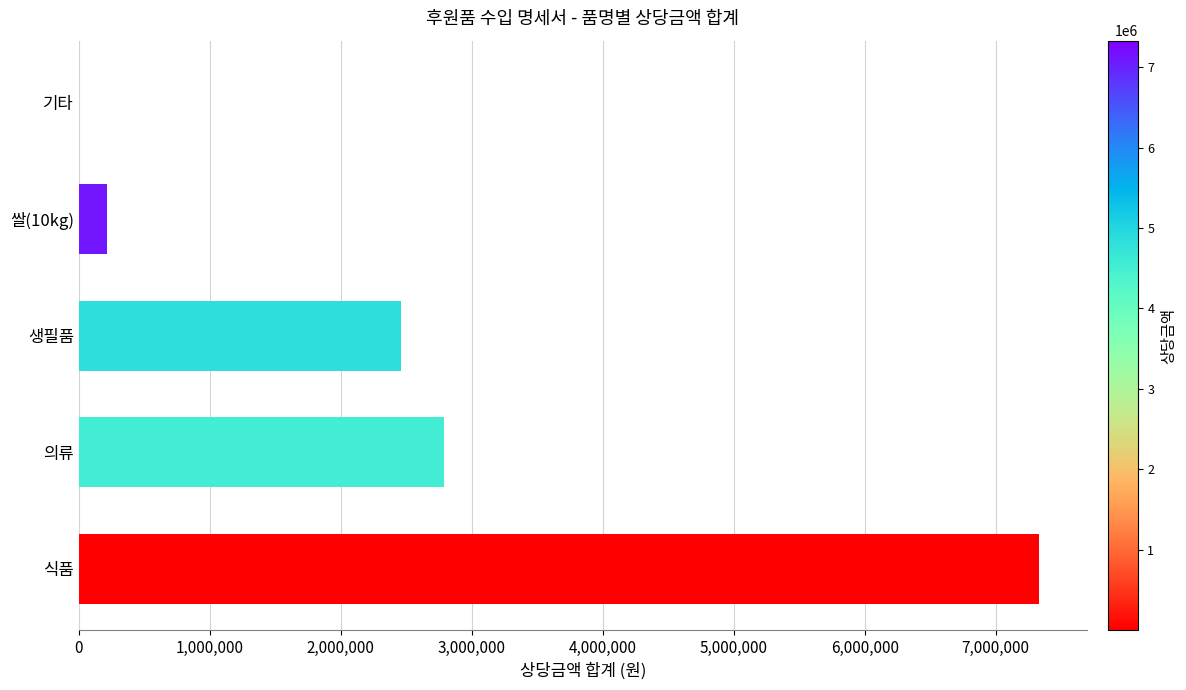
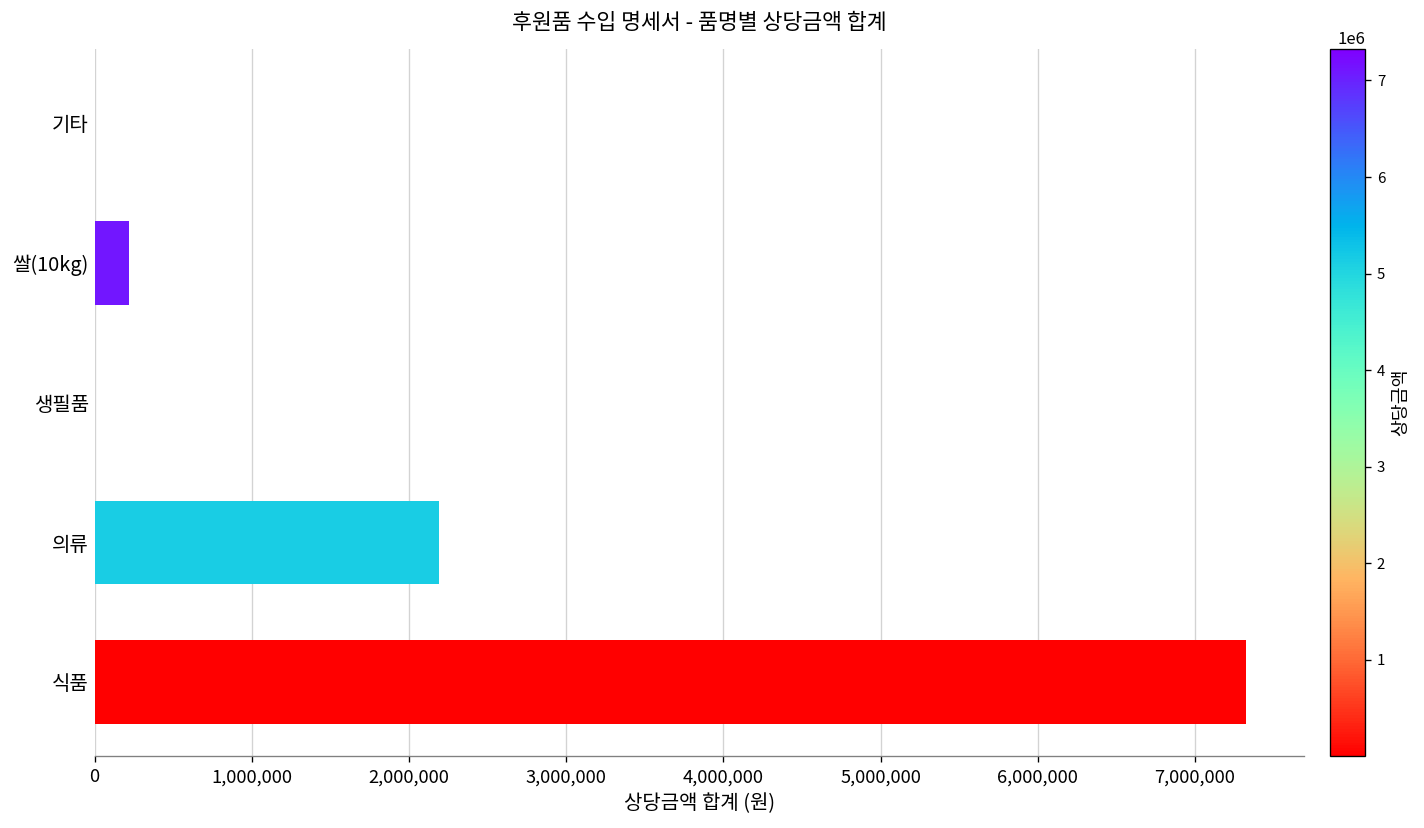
  {
    "쌀(10kg)": "220,000",
-   "생필품": "2,460,000",
-   "의류": "2,790,000",
+   "생필품": "0",
+   "의류": "2,190,000",
    "식품": "7,330,000"
  }
